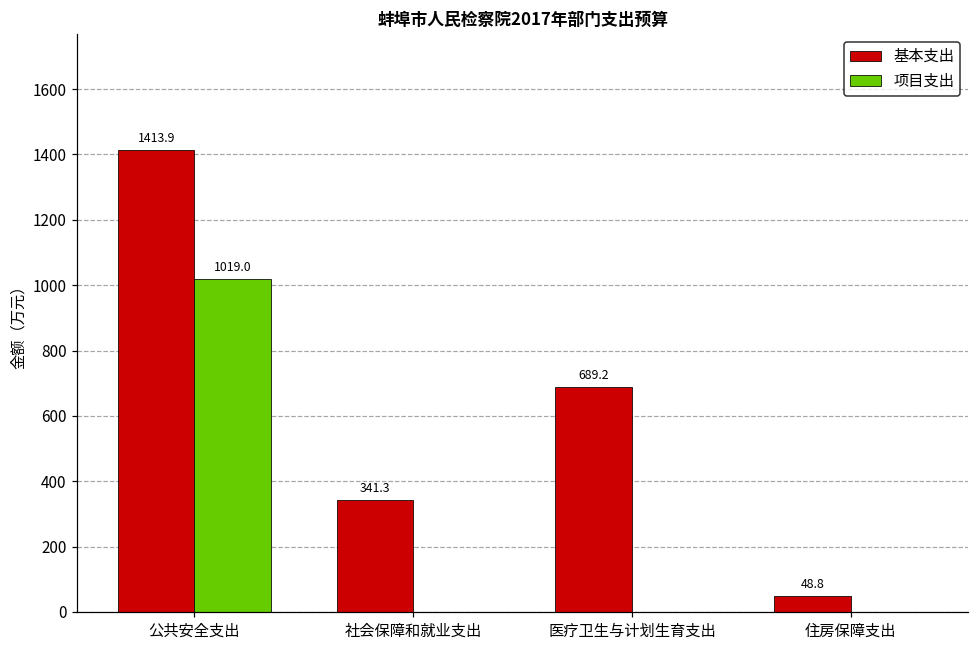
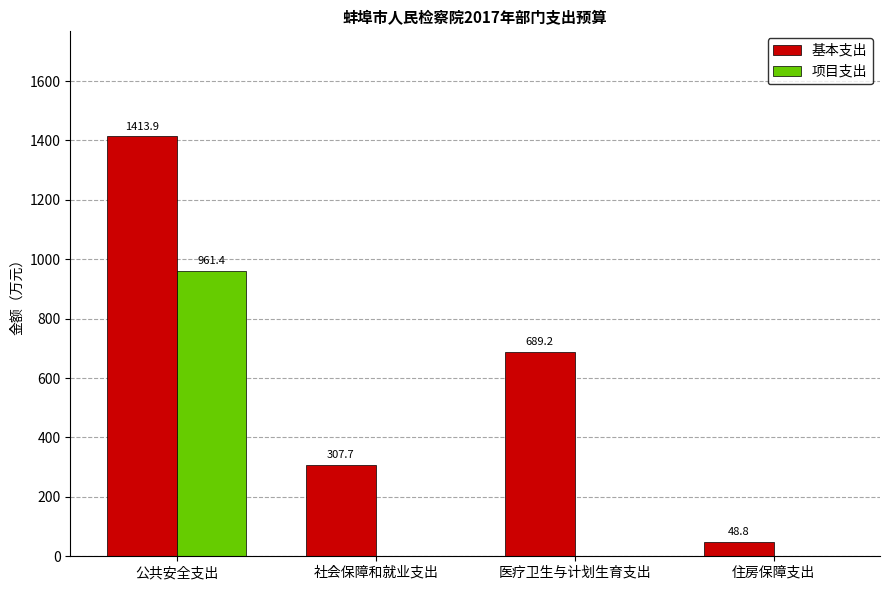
  {
    "基本支出": {
      "公共安全支出": 1413.9,
-     "社会保障和就业支出": 341.3,
+     "社会保障和就业支出": 307.7,
      "医疗卫生与计划生育支出": 689.2,
      "住房保障支出": 48.8
    },
    "项目支出": {
-     "公共安全支出": 1019.0
+     "公共安全支出": 961.4
    }
  }
